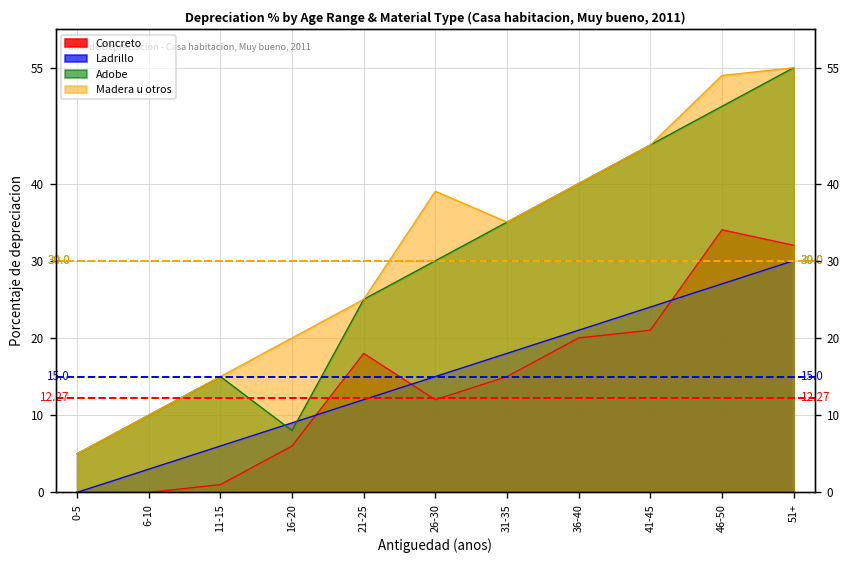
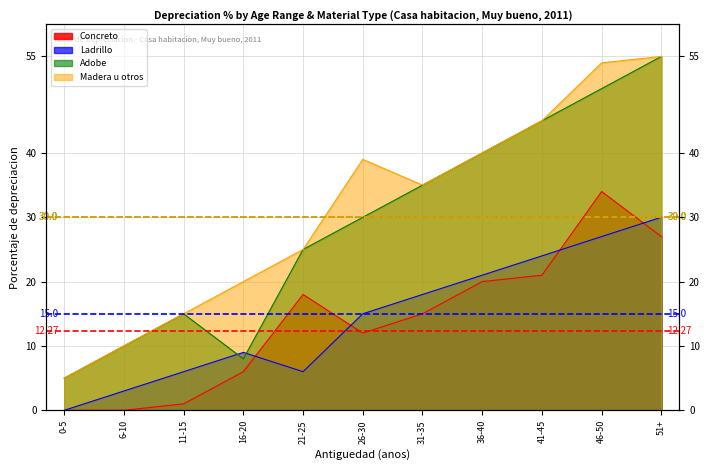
  {
    "Concreto": {
      "6-10": 0,
      "11-15": 1,
      "16-20": 6,
      "21-25": 18,
      "26-30": 12,
      "31-35": 15,
      "36-40": 20,
      "41-45": 21,
      "46-50": 34,
-     "51+": 32
+     "51+": 27
    },
    "Ladrillo": {
      "6-10": 3,
      "11-15": 6,
      "16-20": 9,
-     "21-25": 12,
+     "21-25": 6,
      "26-30": 15,
      "31-35": 18,
      "36-40": 21,
      "41-45": 24,
      "46-50": 27
    },
    "Adobe": {
      "16-20": 8,
      "26-30": 30,
      "46-50": 50
    },
    "Madera u otros": {
      "16-20": 20,
      "26-30": 39,
      "46-50": 54
    }
  }
